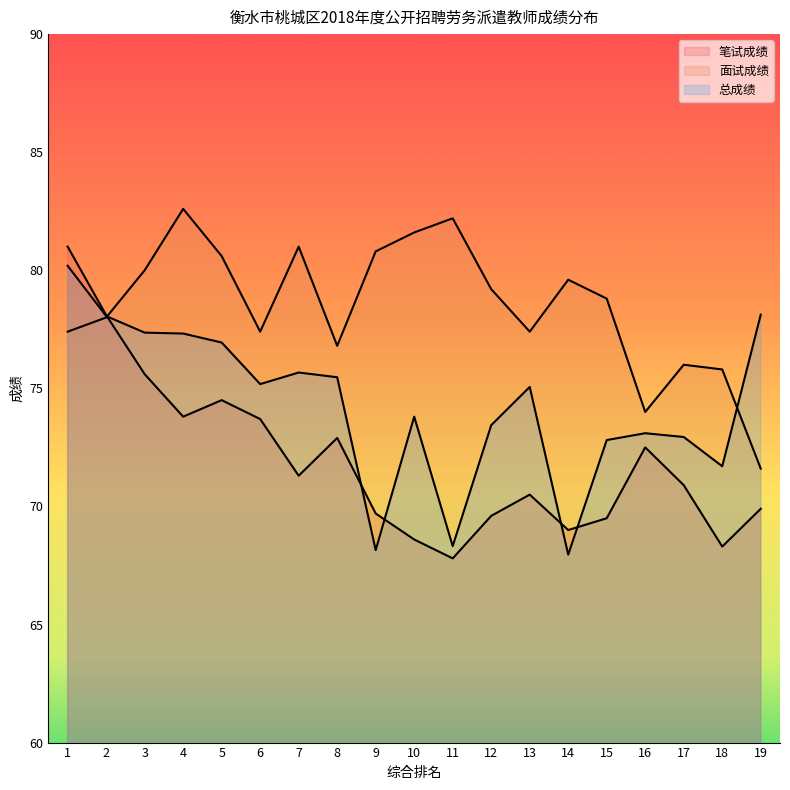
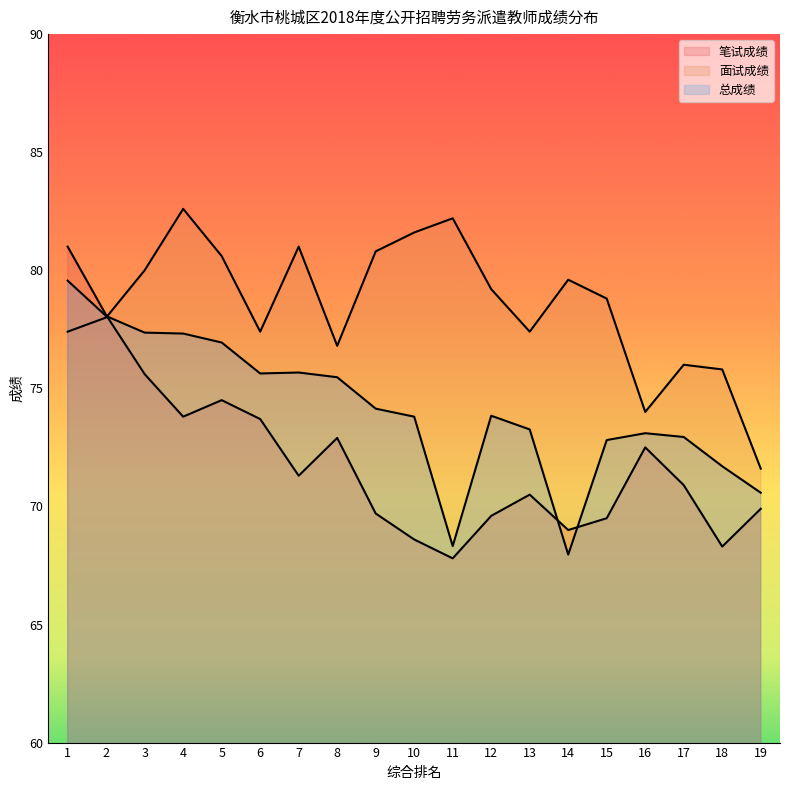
  {
    "总成绩": {
-     "1": 80.2,
+     "1": 79.6,
      "3": 77.4,
      "4": 77.3,
      "5": 76.9,
-     "6": 75.2,
+     "6": 75.6,
      "7": 75.7,
      "8": 75.5,
-     "9": 68.2,
+     "9": 74.1,
      "10": 73.8,
      "11": 68.3,
-     "12": 73.4,
-     "13": 75.1,
+     "12": 73.8,
+     "13": 73.3,
      "14": 68.0,
      "15": 72.8,
      "16": 73.1,
      "17": 72.9,
      "18": 71.7,
-     "19": 78.1
+     "19": 70.6
    }
  }
